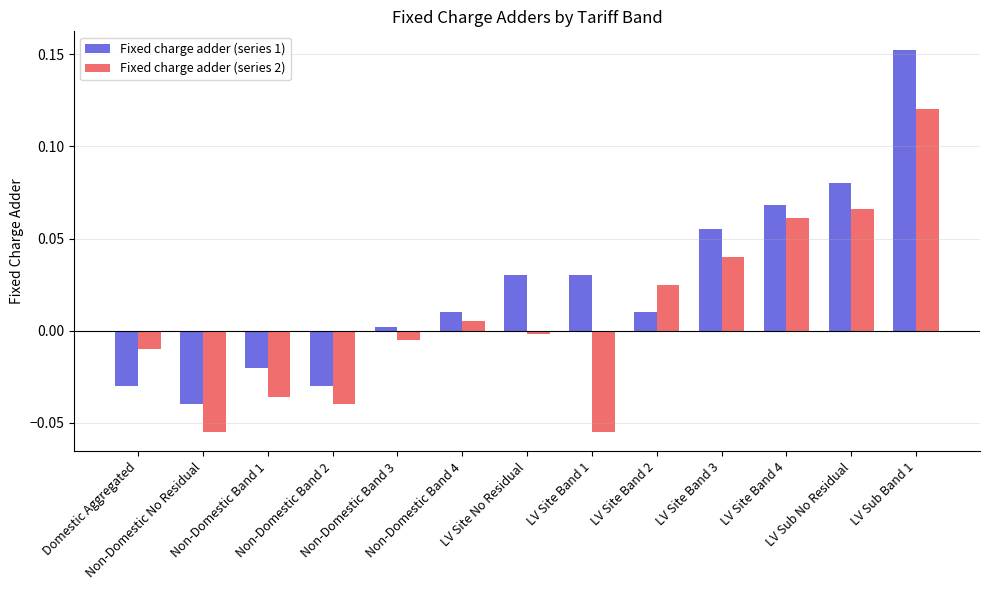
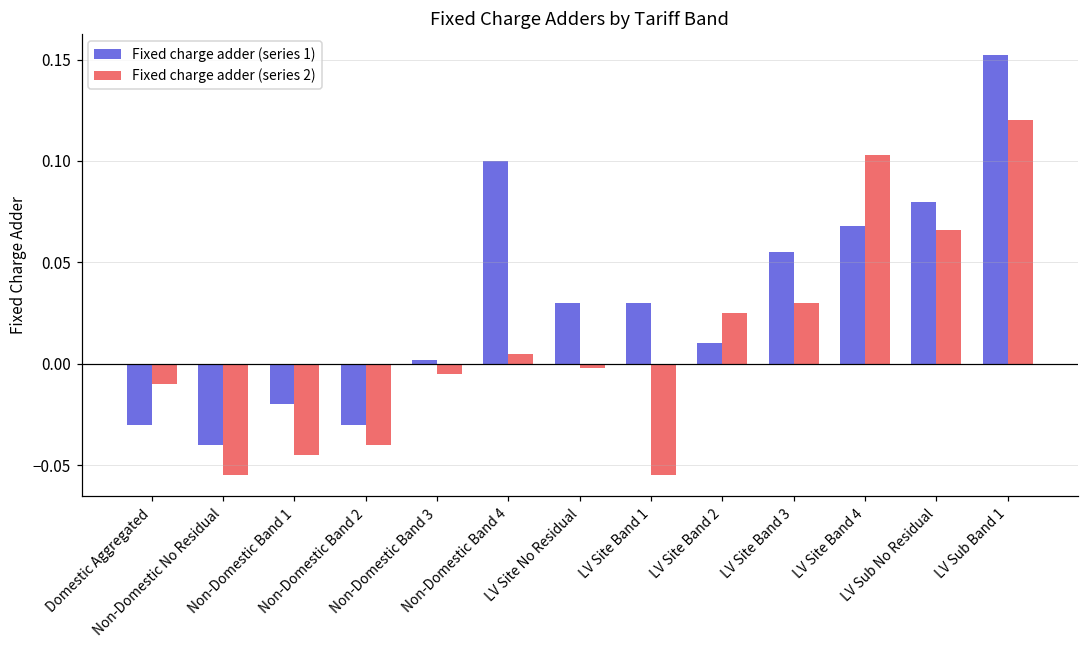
  {
    "Fixed charge adder (series 1)": {
      "Domestic Aggregated": -0.03,
      "Non-Domestic No Residual": -0.04,
      "Non-Domestic Band 1": -0.02,
      "Non-Domestic Band 2": -0.03,
      "Non-Domestic Band 3": 0.002,
-     "Non-Domestic Band 4": 0.01,
+     "Non-Domestic Band 4": 0.10,
      "LV Site No Residual": 0.03,
      "LV Site Band 1": 0.03,
      "LV Site Band 2": 0.01,
      "LV Site Band 3": 0.055,
      "LV Site Band 4": 0.068,
      "LV Sub No Residual": 0.08,
      "LV Sub Band 1": 0.152
    },
    "Fixed charge adder (series 2)": {
      "Domestic Aggregated": -0.010,
      "Non-Domestic No Residual": -0.055,
-     "Non-Domestic Band 1": -0.036,
+     "Non-Domestic Band 1": -0.045,
      "Non-Domestic Band 2": -0.040,
      "Non-Domestic Band 3": -0.005,
      "Non-Domestic Band 4": 0.005,
      "LV Site No Residual": -0.002,
      "LV Site Band 1": -0.055,
      "LV Site Band 2": 0.025,
-     "LV Site Band 3": 0.04,
-     "LV Site Band 4": 0.061,
+     "LV Site Band 3": 0.03,
+     "LV Site Band 4": 0.103,
      "LV Sub No Residual": 0.066,
      "LV Sub Band 1": 0.120
    }
  }
